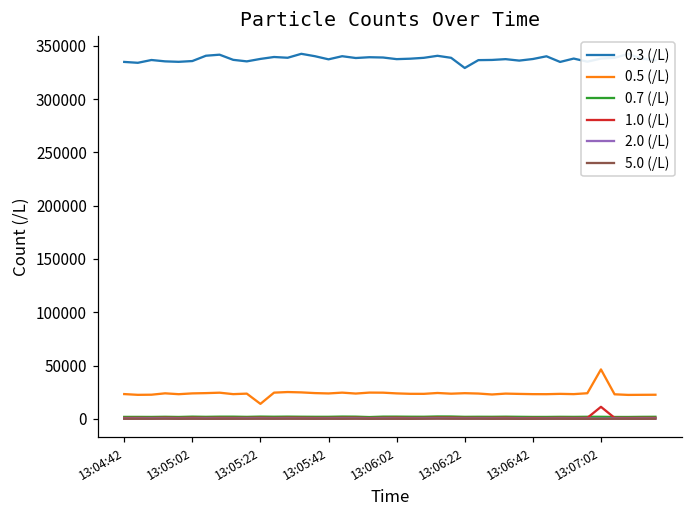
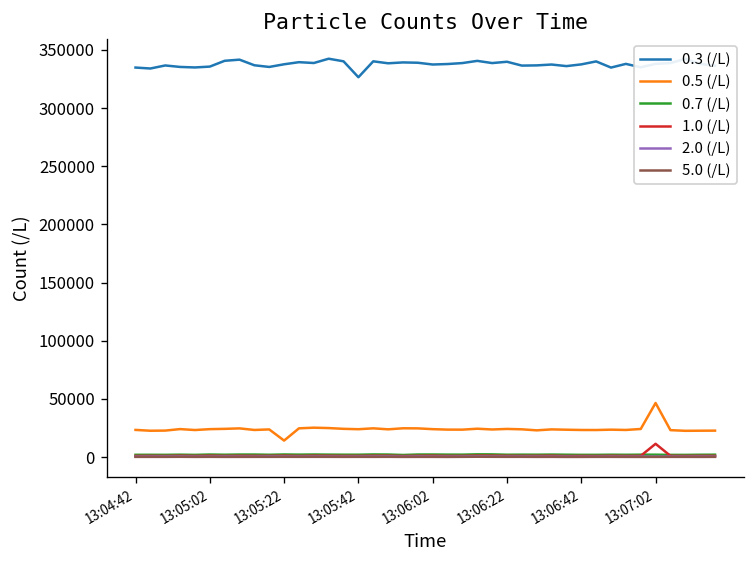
  {
    "0.3 (/L)": {
      "13:04:42": 330000,
      "13:05:02": 340000,
      "13:05:22": 340000,
-     "13:05:42": 340000,
+     "13:05:42": 330000,
      "13:06:02": 340000,
-     "13:06:22": 330000,
+     "13:06:22": 340000,
      "13:06:42": 340000
    },
    "0.5 (/L)": {
      "13:04:42": 20000,
      "13:05:02": 20000,
      "13:05:22": 10000,
      "13:05:42": 20000,
      "13:06:02": 20000,
      "13:06:22": 20000,
      "13:06:42": 20000,
      "13:07:02": 50000
    },
    "1.0 (/L)": {
      "13:07:02": 10000
    }
  }
